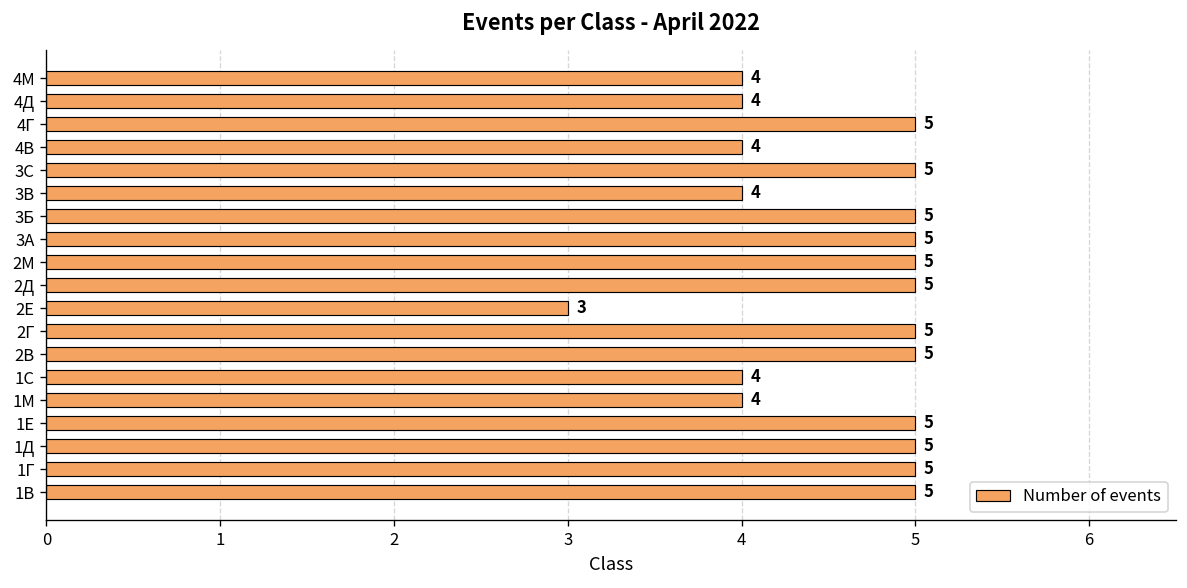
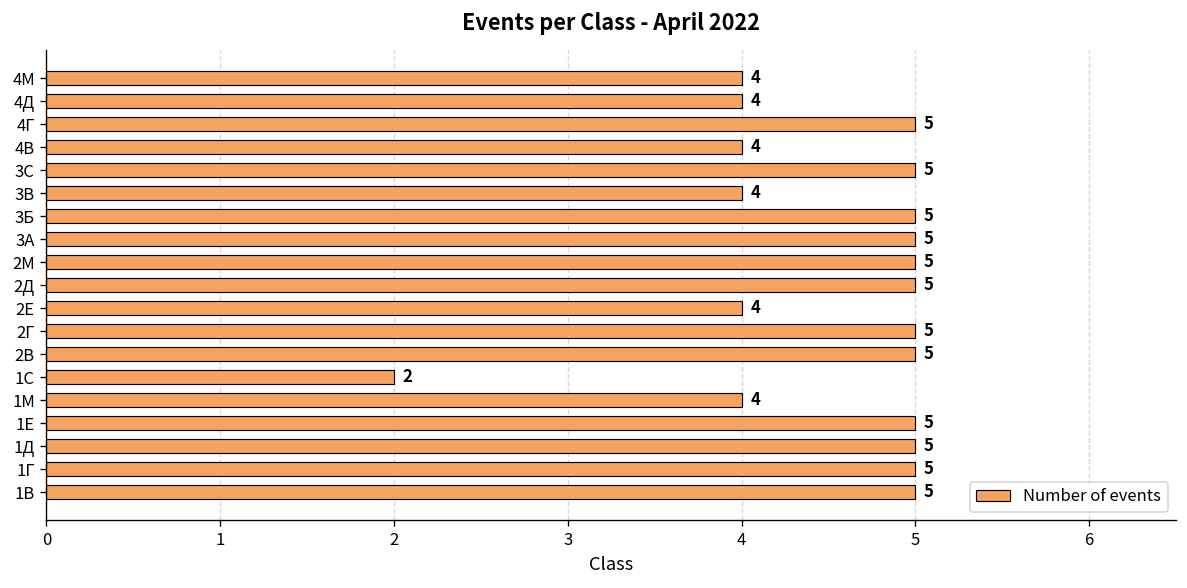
  {
    "4М": 4,
    "4Д": 4,
    "4Г": 5,
    "4В": 4,
    "3С": 5,
    "3В": 4,
    "3Б": 5,
    "3А": 5,
    "2М": 5,
    "2Д": 5,
-   "2Е": 3,
+   "2Е": 4,
    "2Г": 5,
    "2В": 5,
-   "1С": 4,
+   "1С": 2,
    "1М": 4,
    "1Е": 5,
    "1Д": 5,
    "1Г": 5,
    "1В": 5
  }
